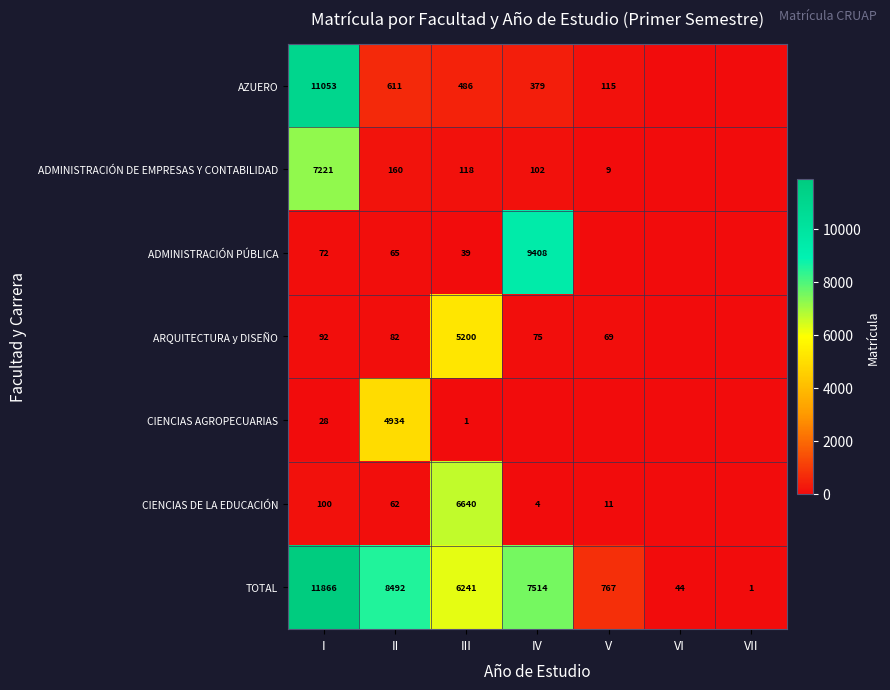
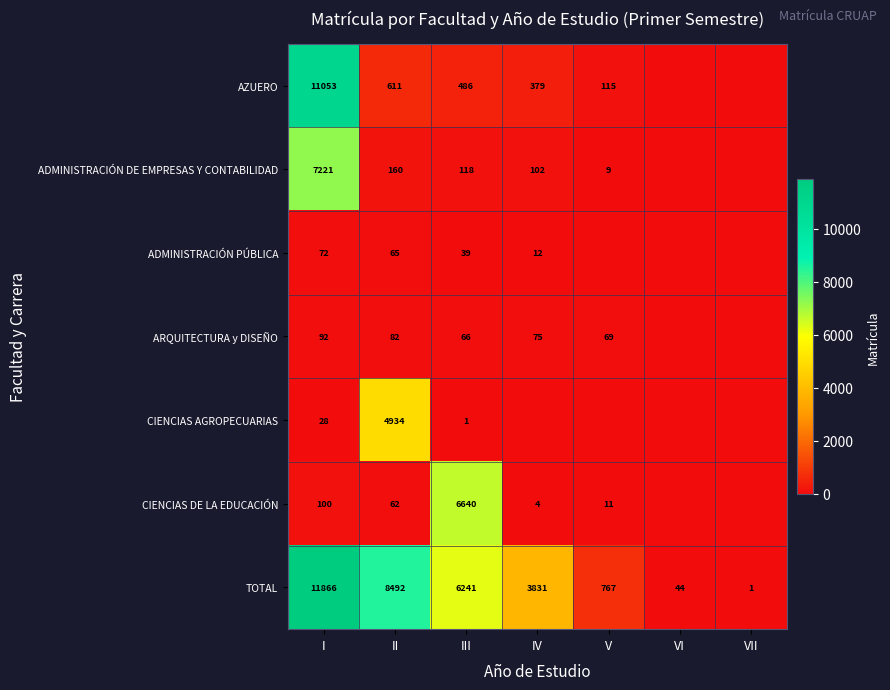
  {
    "AZUERO": {
      "I": 11053,
      "II": 611,
      "III": 486,
      "IV": 379,
      "V": 115
    },
    "ADMINISTRACIÓN DE EMPRESAS Y CONTABILIDAD": {
      "I": 7221,
      "II": 160,
      "III": 118,
      "IV": 102,
      "V": 9
    },
    "ADMINISTRACIÓN PÚBLICA": {
      "I": 72,
      "II": 65,
      "III": 39,
-     "IV": 9408
+     "IV": 12
    },
    "ARQUITECTURA y DISEÑO": {
      "I": 92,
      "II": 82,
-     "III": 5200,
+     "III": 66,
      "IV": 75,
      "V": 69
    },
    "CIENCIAS AGROPECUARIAS": {
      "I": 28,
      "II": 4934,
      "III": 1
    },
    "CIENCIAS DE LA EDUCACIÓN": {
      "I": 100,
      "II": 62,
      "III": 6640,
      "IV": 4,
      "V": 11
    },
    "TOTAL": {
      "I": 11866,
      "II": 8492,
      "III": 6241,
-     "IV": 7514,
+     "IV": 3831,
      "V": 767,
      "VI": 44,
      "VII": 1
    }
  }
